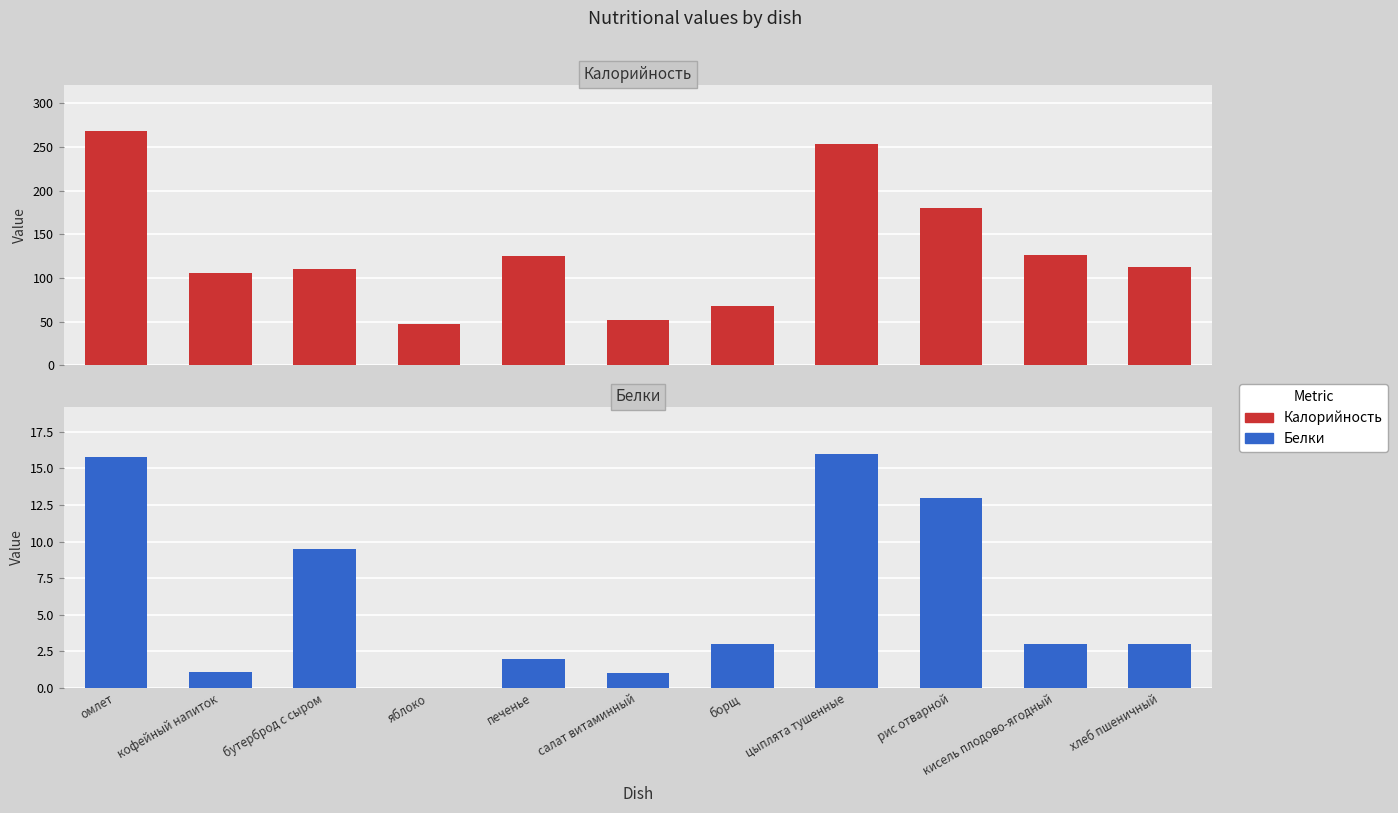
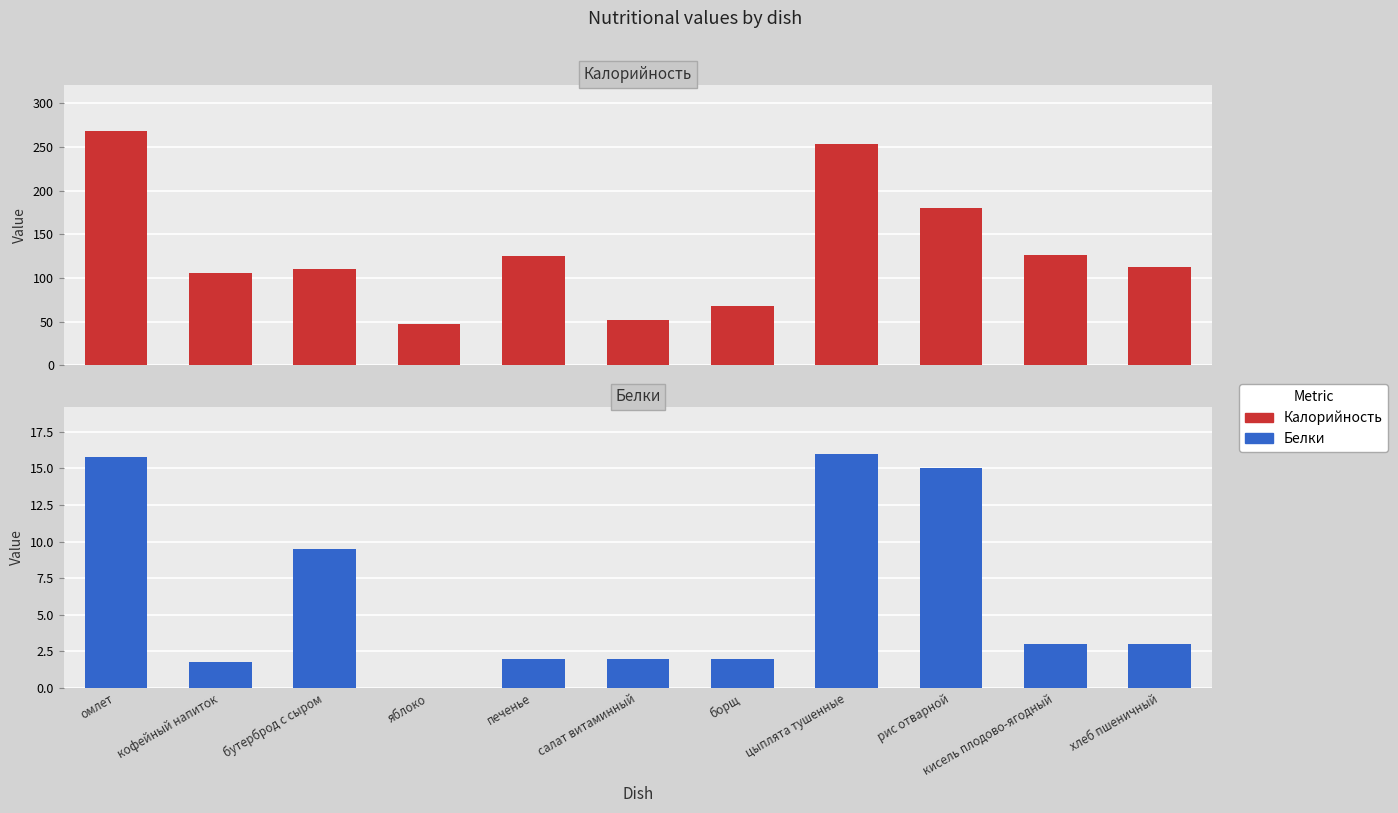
  {
    "Белки": {
      "омлет": 15.8,
-     "кофейный напиток": 1.1,
+     "кофейный напиток": 1.8,
      "бутерброд с сыром": 9.5,
      "яблоко": 0.0,
      "печенье": 2.0,
-     "салат витаминный": 1,
-     "борщ": 3,
+     "салат витаминный": 2,
+     "борщ": 2,
      "цыплята тушенные": 16.0,
-     "рис отварной": 13,
+     "рис отварной": 15,
      "кисель плодово-ягодный": 3.0,
      "хлеб пшеничный": 3.0
    }
  }
